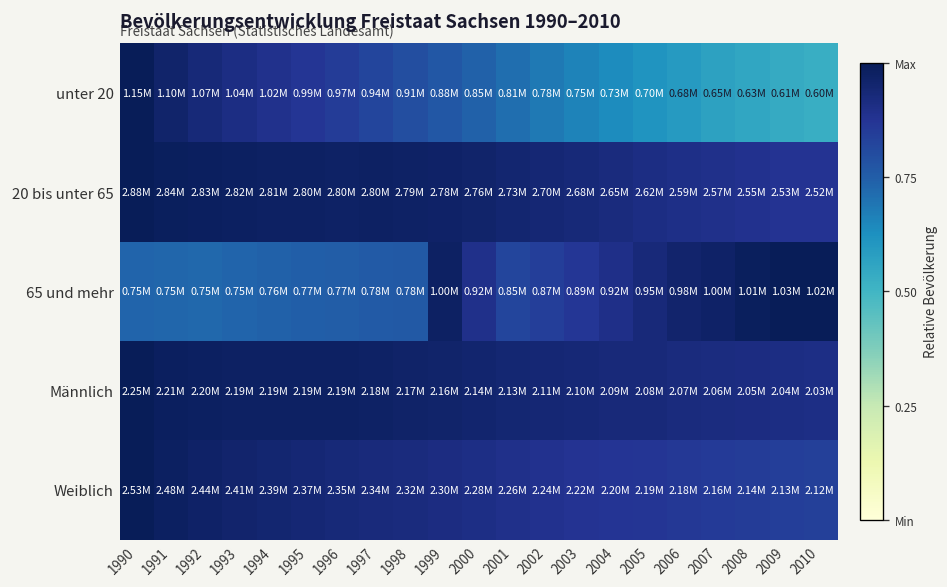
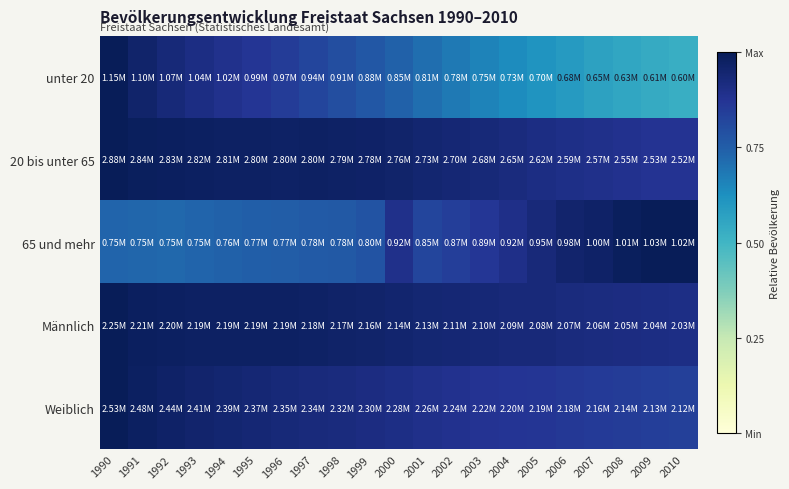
  {
    "unter 20": {
      "1990": "1.15M",
      "1991": "1.10M",
      "1992": "1.07M",
      "1993": "1.04M",
      "1994": "1.02M",
      "1995": "0.99M",
      "1996": "0.97M",
      "1997": "0.94M",
      "1998": "0.91M",
      "1999": "0.88M",
      "2000": "0.85M",
      "2001": "0.81M",
      "2002": "0.78M",
      "2003": "0.75M",
      "2004": "0.73M",
      "2005": "0.70M",
      "2006": "0.68M",
      "2007": "0.65M",
      "2008": "0.63M",
      "2009": "0.61M",
      "2010": "0.60M"
    },
    "20 bis unter 65": {
      "1990": "2.88M",
      "1991": "2.84M",
      "1992": "2.83M",
      "1993": "2.82M",
      "1994": "2.81M",
      "1995": "2.80M",
      "1996": "2.80M",
      "1997": "2.80M",
      "1998": "2.79M",
      "1999": "2.78M",
      "2000": "2.76M",
      "2001": "2.73M",
      "2002": "2.70M",
      "2003": "2.68M",
      "2004": "2.65M",
      "2005": "2.62M",
      "2006": "2.59M",
      "2007": "2.57M",
      "2008": "2.55M",
      "2009": "2.53M",
      "2010": "2.52M"
    },
    "65 und mehr": {
      "1990": "0.75M",
      "1991": "0.75M",
      "1992": "0.75M",
      "1993": "0.75M",
      "1994": "0.76M",
      "1995": "0.77M",
      "1996": "0.77M",
      "1997": "0.78M",
      "1998": "0.78M",
-     "1999": "1.00M",
+     "1999": "0.80M",
      "2000": "0.92M",
      "2001": "0.85M",
      "2002": "0.87M",
      "2003": "0.89M",
      "2004": "0.92M",
      "2005": "0.95M",
      "2006": "0.98M",
      "2007": "1.00M",
      "2008": "1.01M",
      "2009": "1.03M",
      "2010": "1.02M"
    },
    "Männlich": {
      "1990": "2.25M",
      "1991": "2.21M",
      "1992": "2.20M",
      "1993": "2.19M",
      "1994": "2.19M",
      "1995": "2.19M",
      "1996": "2.19M",
      "1997": "2.18M",
      "1998": "2.17M",
      "1999": "2.16M",
      "2000": "2.14M",
      "2001": "2.13M",
      "2002": "2.11M",
      "2003": "2.10M",
      "2004": "2.09M",
      "2005": "2.08M",
      "2006": "2.07M",
      "2007": "2.06M",
      "2008": "2.05M",
      "2009": "2.04M",
      "2010": "2.03M"
    },
    "Weiblich": {
      "1990": "2.53M",
      "1991": "2.48M",
      "1992": "2.44M",
      "1993": "2.41M",
      "1994": "2.39M",
      "1995": "2.37M",
      "1996": "2.35M",
      "1997": "2.34M",
      "1998": "2.32M",
      "1999": "2.30M",
      "2000": "2.28M",
      "2001": "2.26M",
      "2002": "2.24M",
      "2003": "2.22M",
      "2004": "2.20M",
      "2005": "2.19M",
      "2006": "2.18M",
      "2007": "2.16M",
      "2008": "2.14M",
      "2009": "2.13M",
      "2010": "2.12M"
    }
  }
